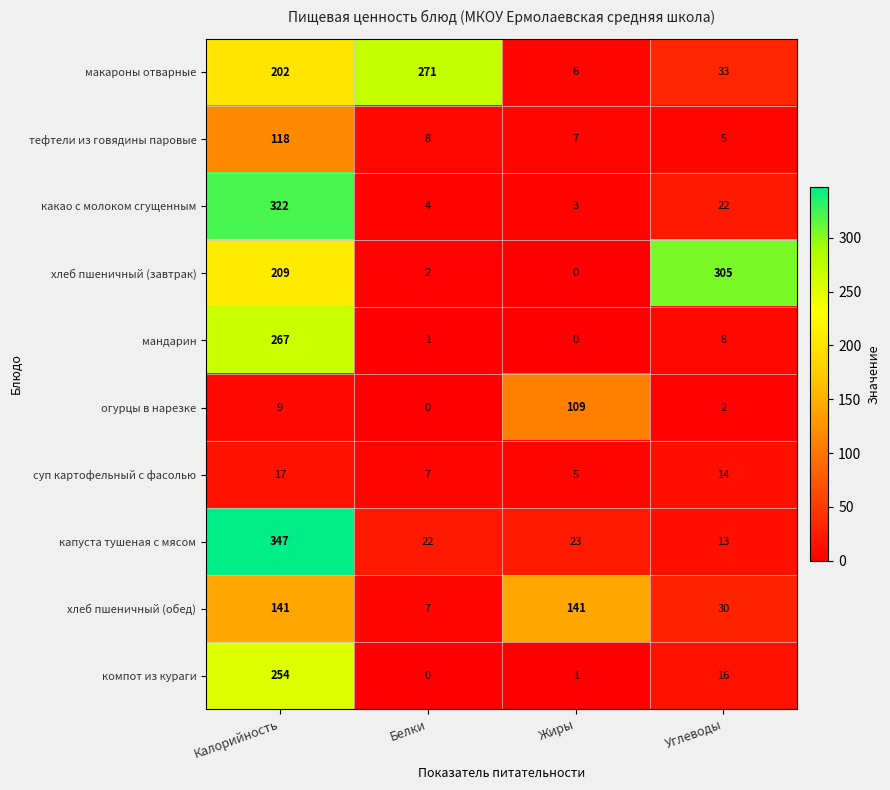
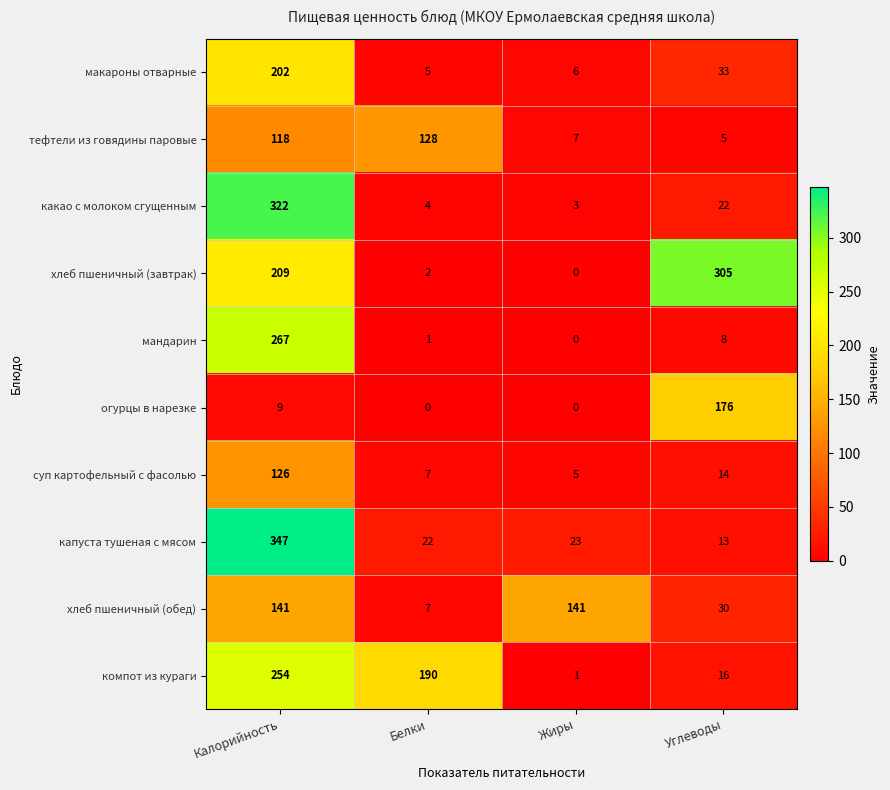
  {
    "макароны отварные": {
      "Калорийность": 202,
-     "Белки": 271,
+     "Белки": 5,
      "Жиры": 6,
      "Углеводы": 33
    },
    "тефтели из говядины паровые": {
      "Калорийность": 118,
-     "Белки": 8,
+     "Белки": 128,
      "Жиры": 7,
      "Углеводы": 5
    },
    "какао с молоком сгущенным": {
      "Калорийность": 322,
      "Белки": 4,
      "Жиры": 3,
      "Углеводы": 22
    },
    "хлеб пшеничный (завтрак)": {
      "Калорийность": 209,
      "Белки": 2,
      "Жиры": 0,
      "Углеводы": 305
    },
    "мандарин": {
      "Калорийность": 267,
      "Белки": 1,
      "Жиры": 0,
      "Углеводы": 8
    },
    "огурцы в нарезке": {
      "Калорийность": 9,
      "Белки": 0,
-     "Жиры": 109,
-     "Углеводы": 2
+     "Жиры": 0,
+     "Углеводы": 176
    },
    "суп картофельный с фасолью": {
-     "Калорийность": 17,
+     "Калорийность": 126,
      "Белки": 7,
      "Жиры": 5,
      "Углеводы": 14
    },
    "капуста тушеная с мясом": {
      "Калорийность": 347,
      "Белки": 22,
      "Жиры": 23,
      "Углеводы": 13
    },
    "хлеб пшеничный (обед)": {
      "Калорийность": 141,
      "Белки": 7,
      "Жиры": 141,
      "Углеводы": 30
    },
    "компот из кураги": {
      "Калорийность": 254,
-     "Белки": 0,
+     "Белки": 190,
      "Жиры": 1,
      "Углеводы": 16
    }
  }
